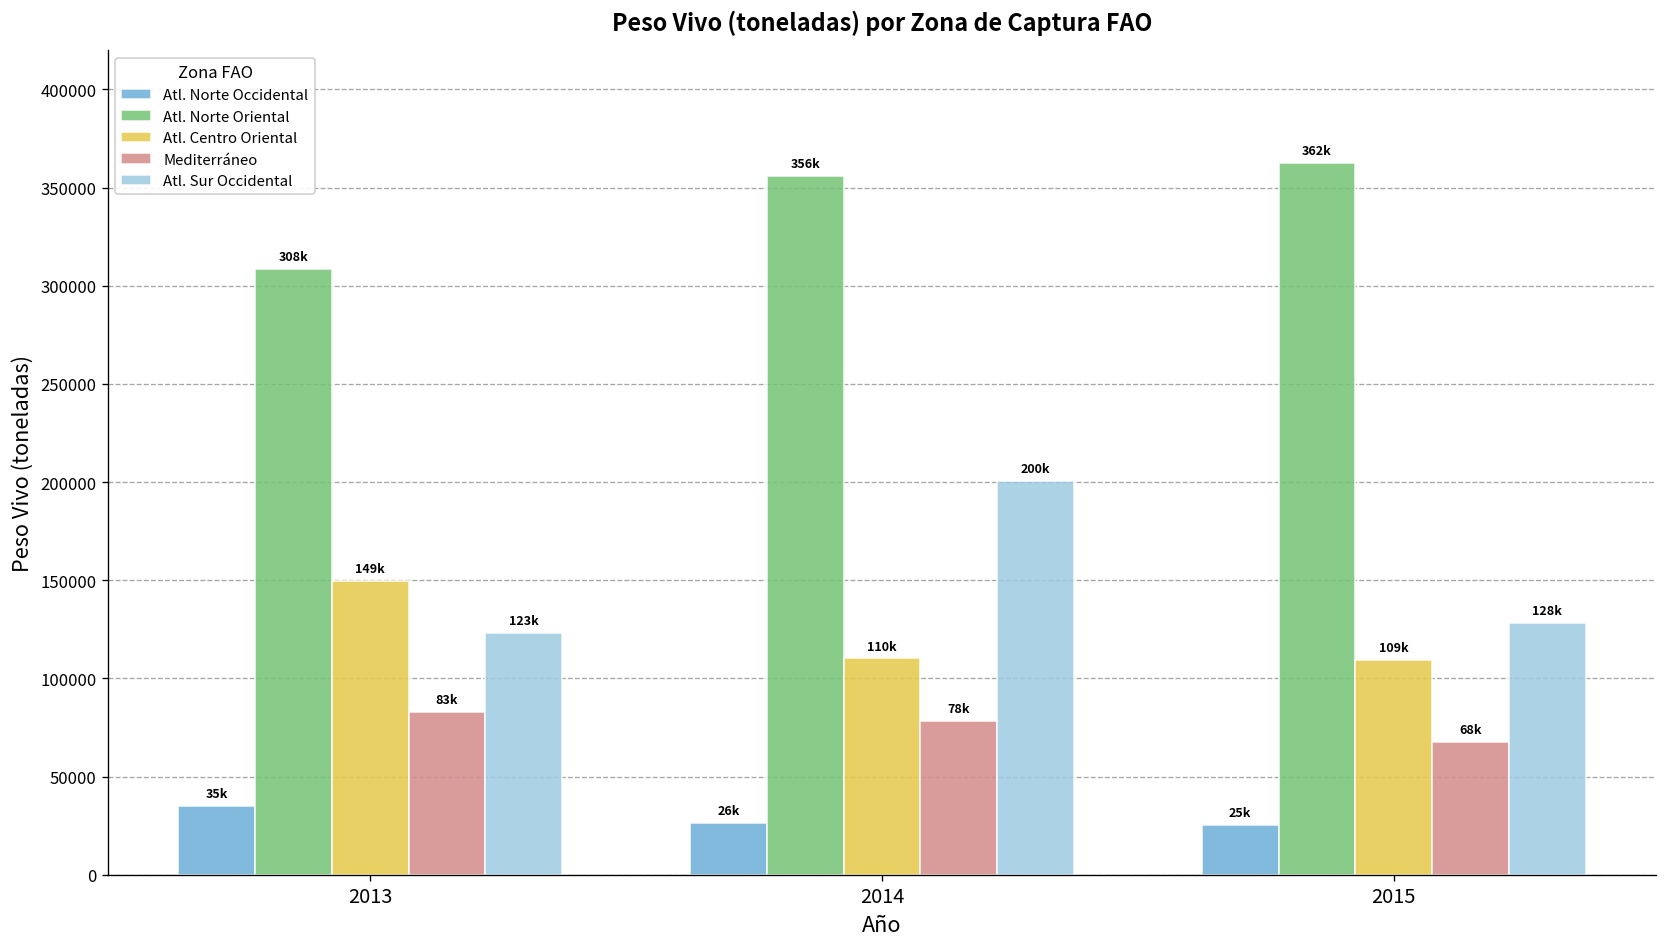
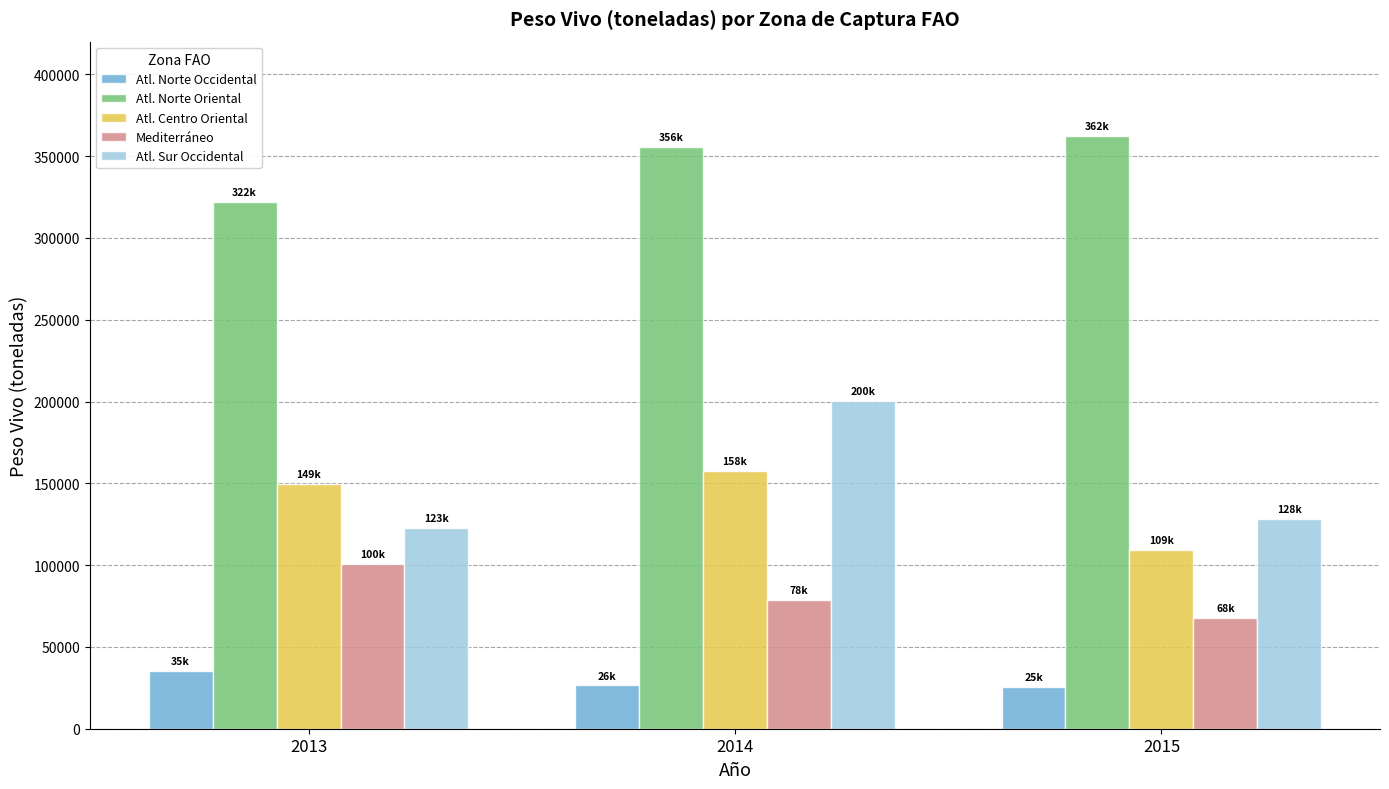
  {
    "Atl. Norte Oriental": {
-     "2013": "308k",
+     "2013": "322k",
      "2014": "356k",
      "2015": "362k"
    },
    "Atl. Centro Oriental": {
      "2013": "149k",
-     "2014": "110k",
+     "2014": "158k",
      "2015": "109k"
    },
    "Mediterráneo": {
-     "2013": "83k",
+     "2013": "100k",
      "2014": "78k",
      "2015": "68k"
    }
  }
